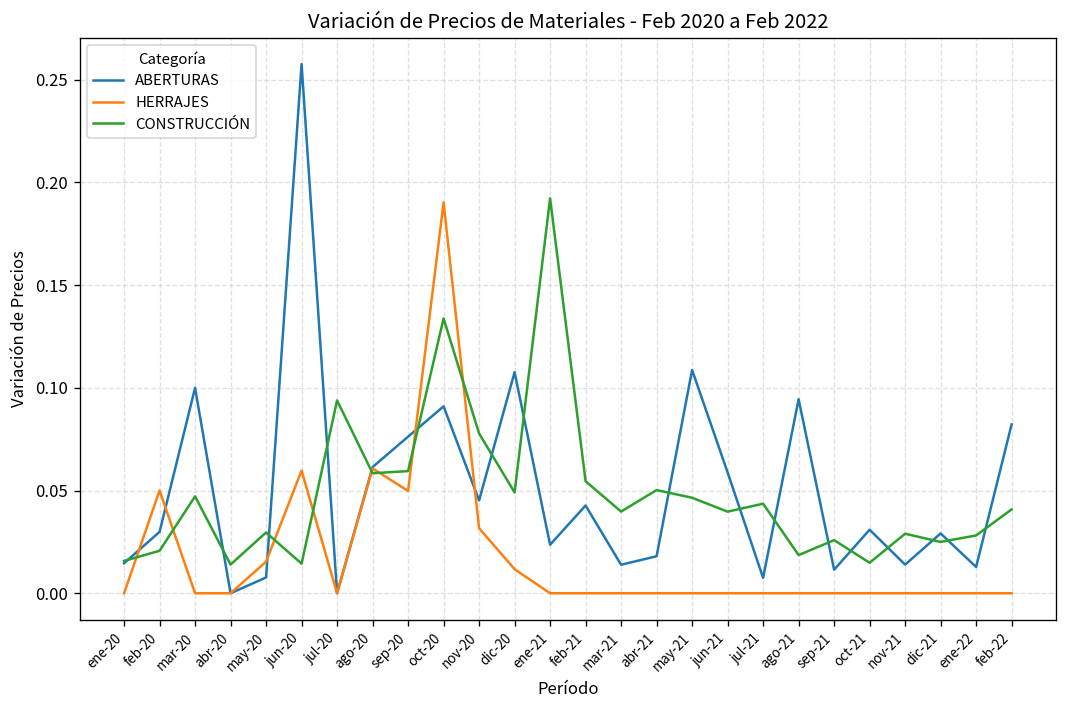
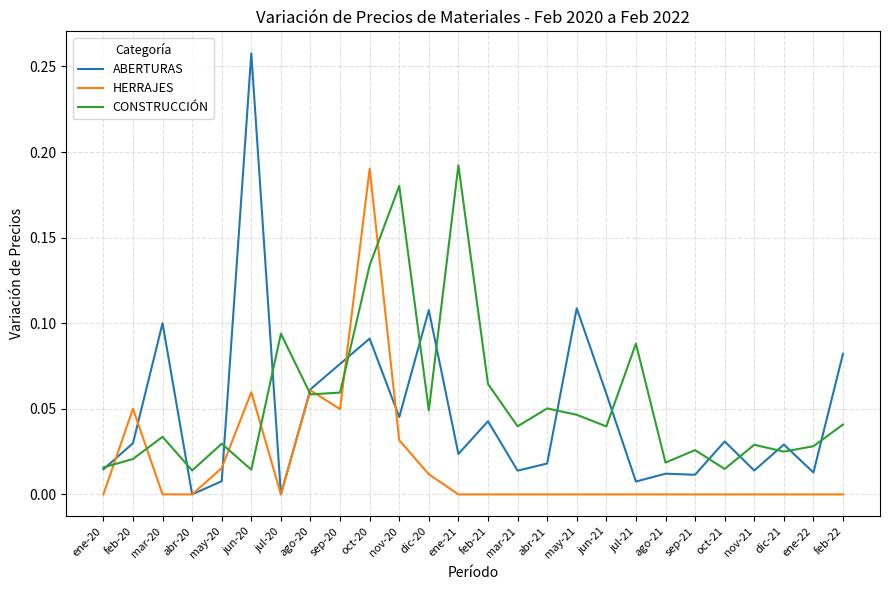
  {
    "ABERTURAS": {
      "feb-20": 0.030,
      "mar-20": 0.100,
      "may-20": 0.008,
      "jun-20": 0.258,
      "sep-20": 0.076,
      "oct-20": 0.091,
      "nov-20": 0.045,
      "dic-20": 0.108,
      "ene-21": 0.024,
      "feb-21": 0.043,
      "mar-21": 0.014,
      "abr-21": 0.018,
      "may-21": 0.109,
      "jun-21": 0.059,
      "jul-21": 0.007,
-     "ago-21": 0.094,
+     "ago-21": 0.012,
      "sep-21": 0.011,
      "oct-21": 0.031,
      "nov-21": 0.014,
      "dic-21": 0.029,
      "ene-22": 0.013,
      "feb-22": 0.082
    },
    "HERRAJES": {
      "ene-20": 0.000,
      "feb-20": 0.050,
      "mar-20": 0.000,
      "may-20": 0.015,
      "jun-20": 0.060,
      "sep-20": 0.050,
      "oct-20": 0.190,
      "nov-20": 0.032,
      "dic-20": 0.012,
      "ene-21": 0.000,
      "feb-21": 0.000,
      "mar-21": 0.000,
      "abr-21": 0.000,
      "may-21": 0.000,
      "jun-21": 0.000,
      "jul-21": 0.000,
      "ago-21": 0.000,
      "sep-21": 0.000,
      "oct-21": 0.000,
      "nov-21": 0.000,
      "dic-21": 0.000,
      "ene-22": 0.000,
      "feb-22": 0.000
    },
    "CONSTRUCCIÓN": {
      "feb-20": 0.021,
-     "mar-20": 0.047,
+     "mar-20": 0.034,
      "abr-20": 0.014,
      "may-20": 0.030,
      "jun-20": 0.014,
      "jul-20": 0.094,
      "ago-20": 0.058,
      "sep-20": 0.059,
      "oct-20": 0.134,
-     "nov-20": 0.078,
+     "nov-20": 0.180,
      "dic-20": 0.049,
      "ene-21": 0.192,
-     "feb-21": 0.055,
+     "feb-21": 0.065,
      "mar-21": 0.040,
      "abr-21": 0.050,
      "may-21": 0.046,
      "jun-21": 0.040,
-     "jul-21": 0.044,
+     "jul-21": 0.088,
      "ago-21": 0.019,
      "sep-21": 0.026,
      "oct-21": 0.015,
      "nov-21": 0.029,
      "dic-21": 0.025,
      "ene-22": 0.028,
      "feb-22": 0.041
    }
  }
